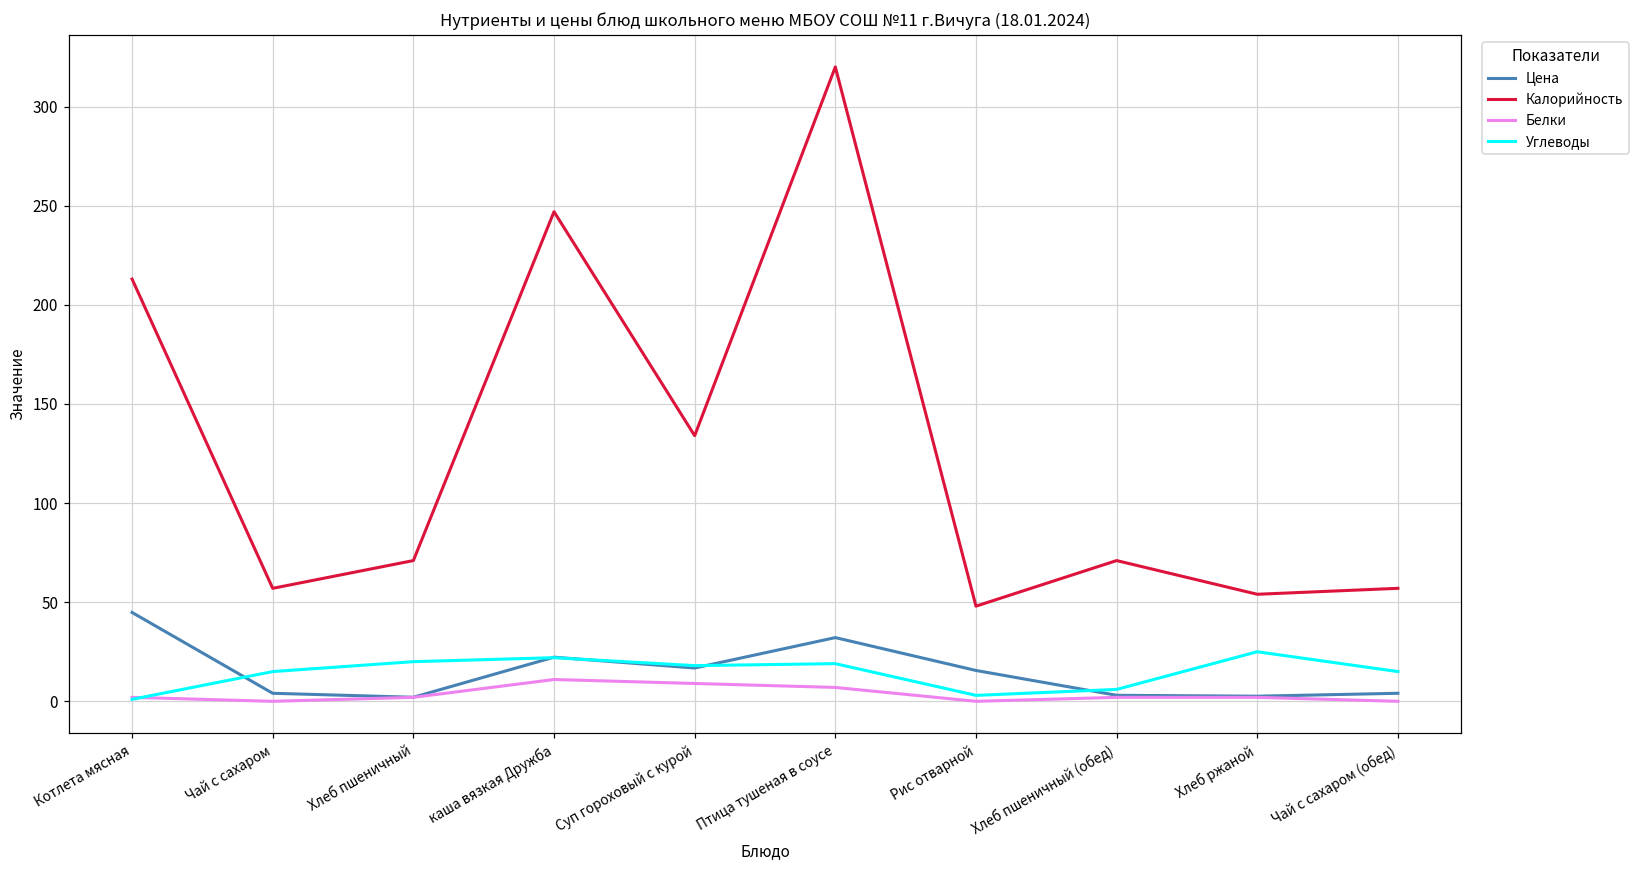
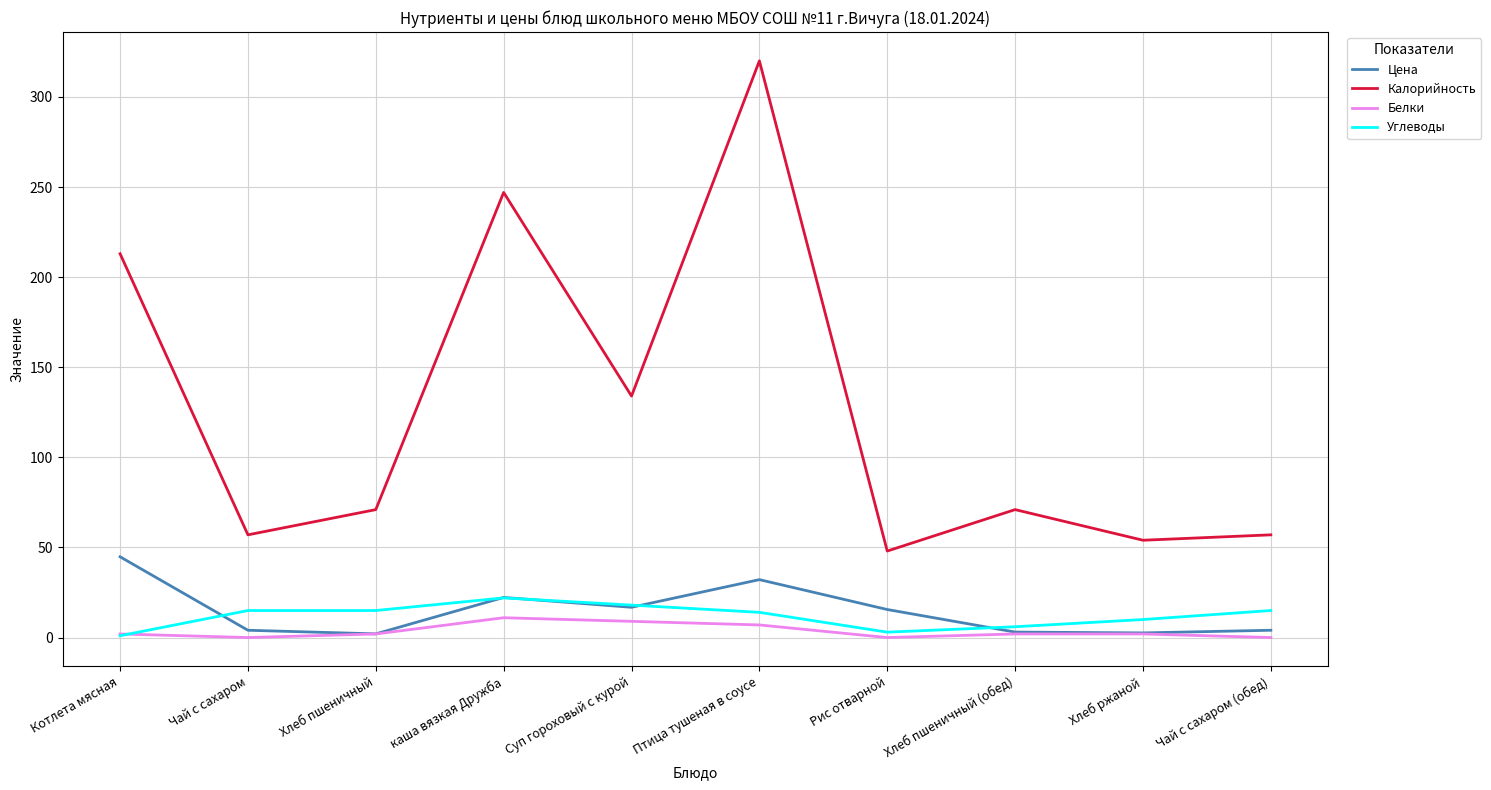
  {
    "Цена": {
      "Котлета мясная": 45,
      "Чай с сахаром": 4,
      "Птица тушеная в соусе": 32,
      "Рис отварной": 16,
      "Чай с сахаром (обед)": 4
    },
    "Калорийность": {
      "Котлета мясная": 213,
      "Чай с сахаром": 57,
      "Хлеб пшеничный": 71,
      "каша вязкая Дружба": 247,
      "Суп гороховый с курой": 134,
      "Птица тушеная в соусе": 320,
      "Рис отварной": 48,
      "Хлеб пшеничный (обед)": 71,
      "Хлеб ржаной": 54,
      "Чай с сахаром (обед)": 57
    },
    "Белки": {
      "Чай с сахаром": 0,
      "каша вязкая Дружба": 11,
      "Суп гороховый с курой": 9,
      "Птица тушеная в соусе": 7,
      "Рис отварной": 0,
      "Чай с сахаром (обед)": 0
    },
    "Углеводы": {
      "Чай с сахаром": 15,
-     "Хлеб пшеничный": 20,
-     "Птица тушеная в соусе": 19,
+     "Хлеб пшеничный": 15,
+     "Птица тушеная в соусе": 14,
      "Рис отварной": 3,
      "Хлеб пшеничный (обед)": 6,
-     "Хлеб ржаной": 25,
+     "Хлеб ржаной": 10,
      "Чай с сахаром (обед)": 15
    }
  }
